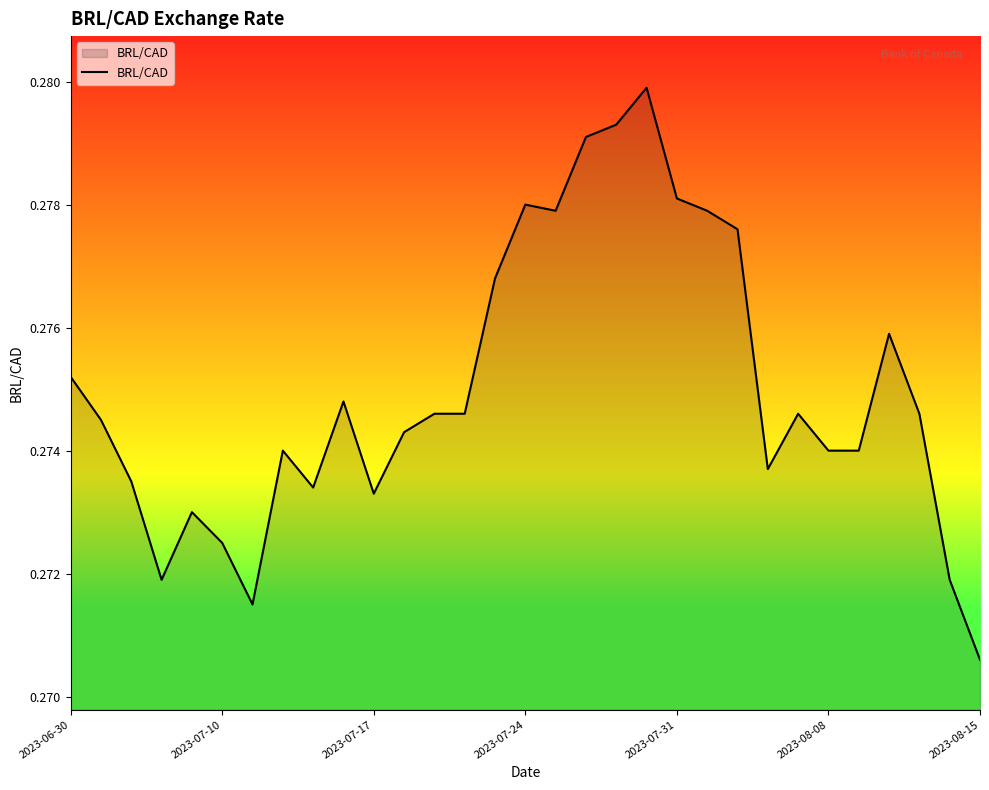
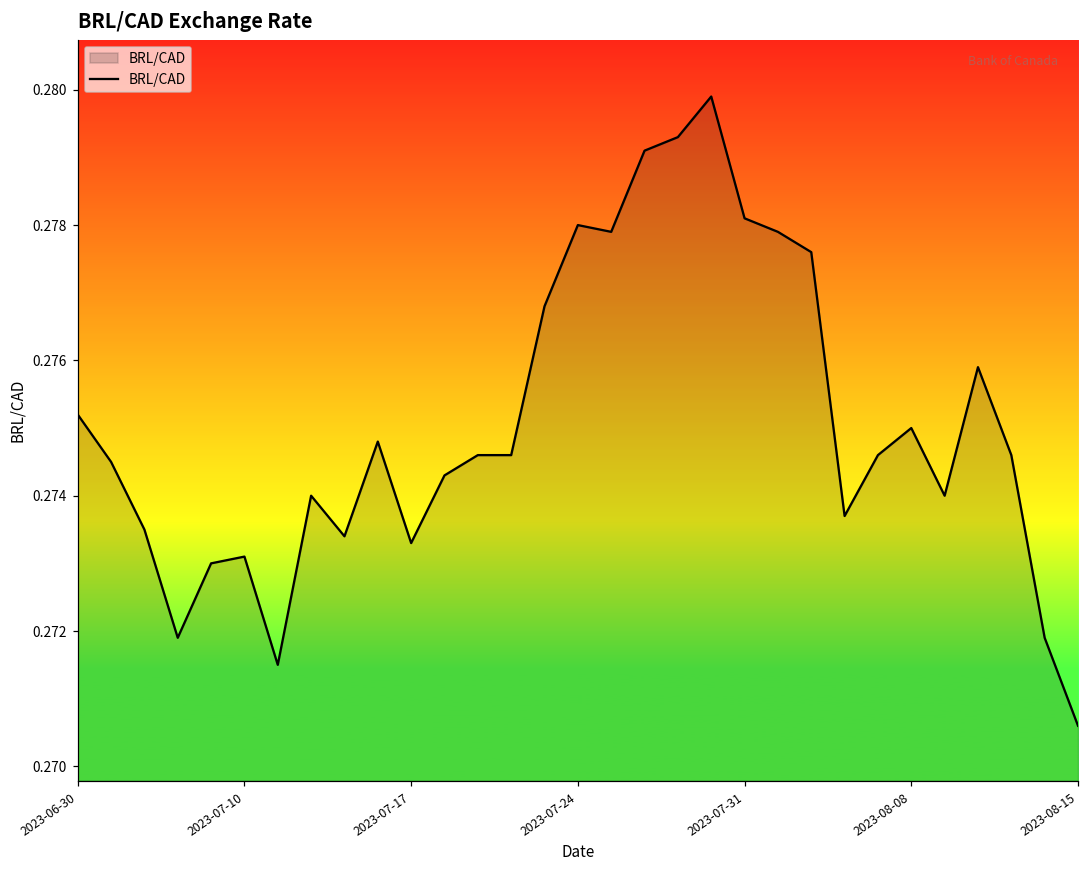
  {
    "2023-06-30": 0.2752,
-   "2023-07-10": 0.2725,
+   "2023-07-10": 0.2731,
    "2023-07-17": 0.2733,
    "2023-07-24": 0.2780,
    "2023-07-31": 0.2781,
-   "2023-08-08": 0.274,
+   "2023-08-08": 0.275,
    "2023-08-15": 0.2706
  }
